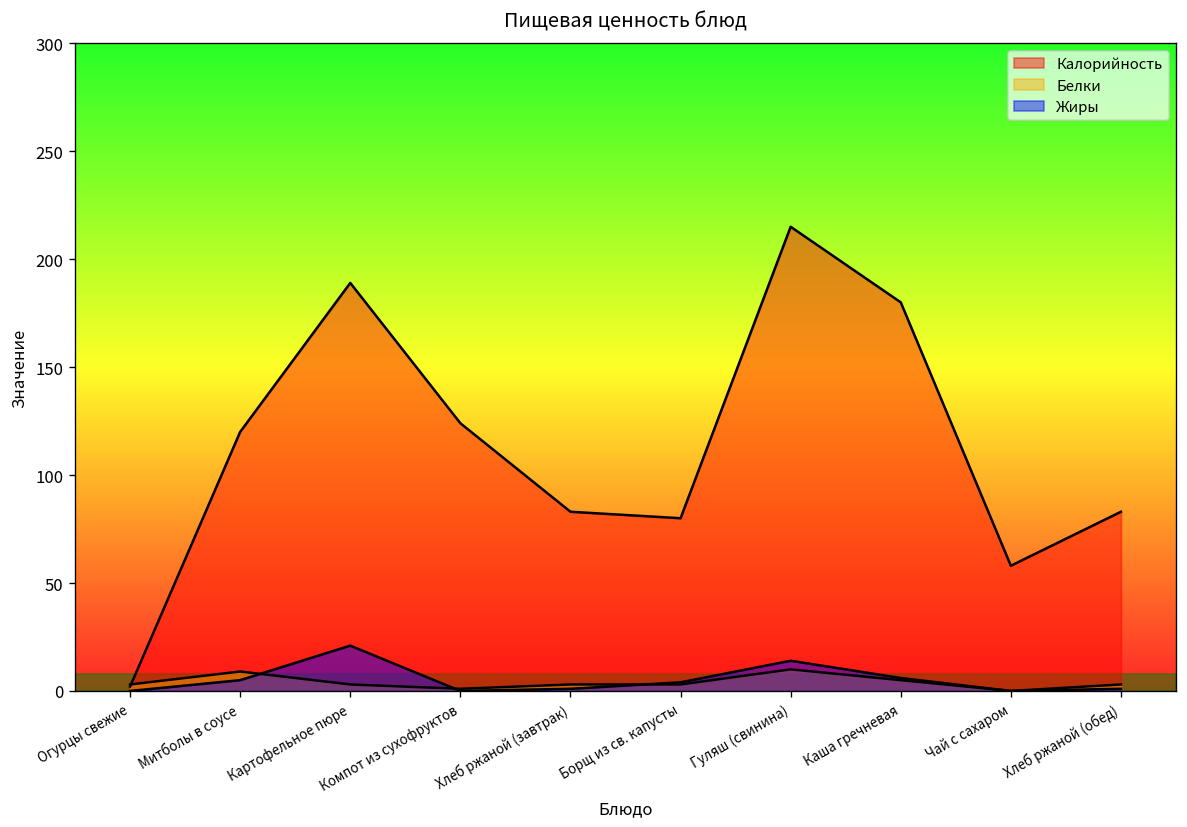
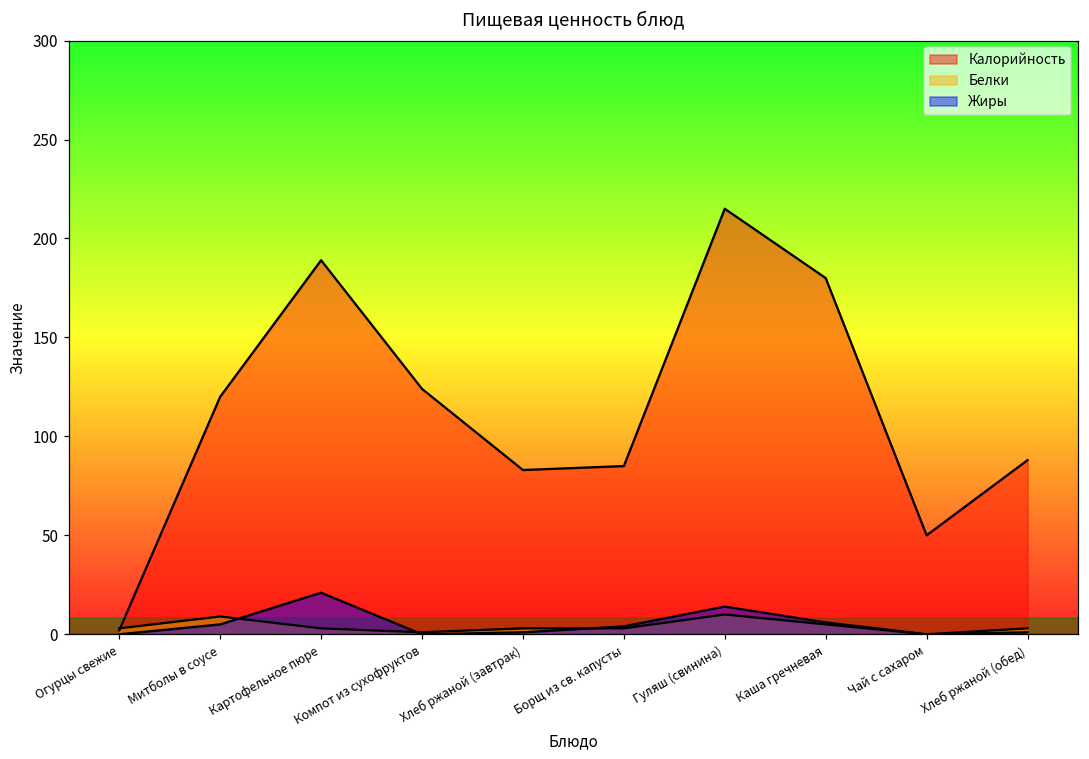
  {
    "Калорийность": {
      "Митболы в соусе": 120,
      "Картофельное пюре": 189,
      "Компот из сухофруктов": 124,
      "Хлеб ржаной (завтрак)": 83,
-     "Борщ из св. капусты": 80,
+     "Борщ из св. капусты": 85,
      "Гуляш (свинина)": 215,
      "Каша гречневая": 180,
-     "Чай с сахаром": 58,
-     "Хлеб ржаной (обед)": 83
+     "Чай с сахаром": 50,
+     "Хлеб ржаной (обед)": 88
    },
    "Белки": {
      "Митболы в соусе": 9,
      "Гуляш (свинина)": 10
    },
    "Жиры": {
      "Картофельное пюре": 21,
      "Гуляш (свинина)": 14
    }
  }
